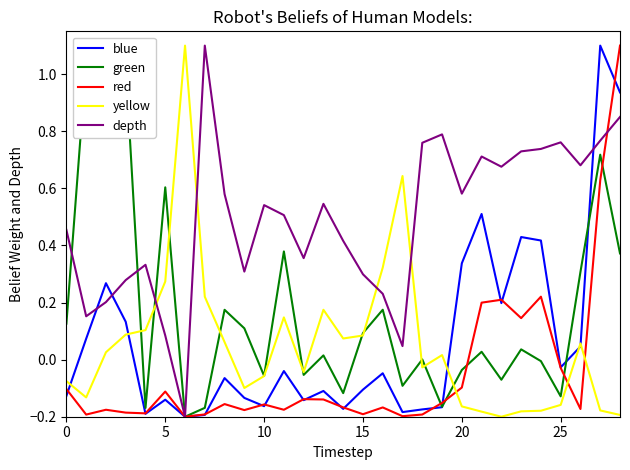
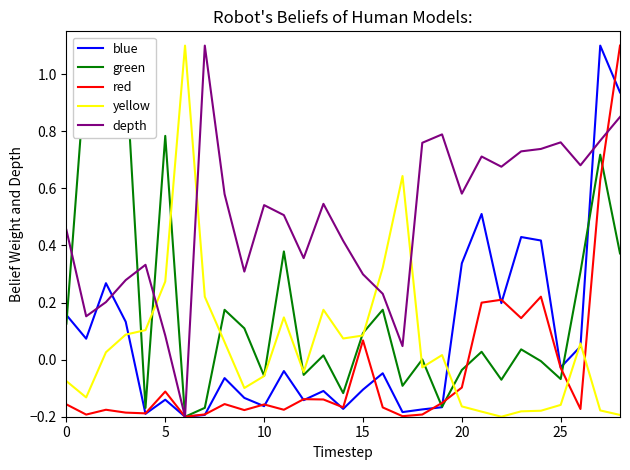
  {
    "blue": {
-     "0": -0.13,
+     "0": 0.16,
      "5": -0.14,
      "15": -0.11,
      "20": 0.34
    },
    "green": {
      "0": 0.13,
-     "5": 0.60,
+     "5": 0.78,
      "20": -0.04,
-     "25": -0.13
+     "25": -0.07
    },
    "red": {
-     "0": -0.10,
+     "0": -0.16,
      "5": -0.11,
-     "15": -0.19,
+     "15": 0.07,
      "20": -0.10
    },
    "yellow": {
      "0": -0.08,
      "5": 0.27,
      "20": -0.16,
      "25": -0.16
    },
    "depth": {
      "0": 0.45,
      "5": 0.08,
      "10": 0.54,
      "15": 0.30,
      "20": 0.58,
      "25": 0.76
    }
  }
